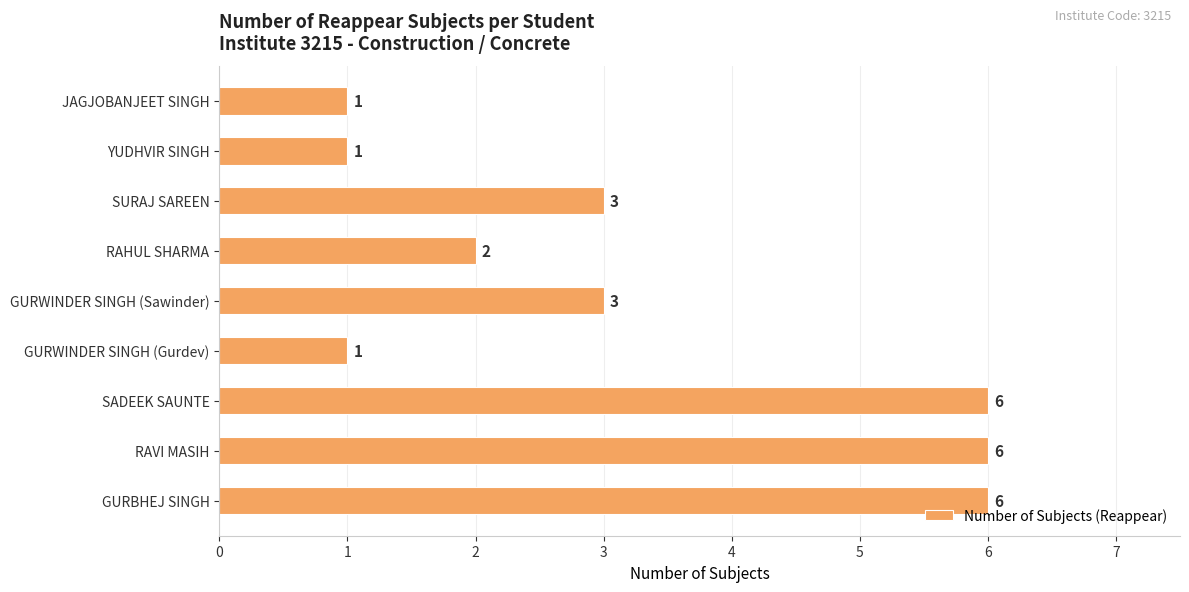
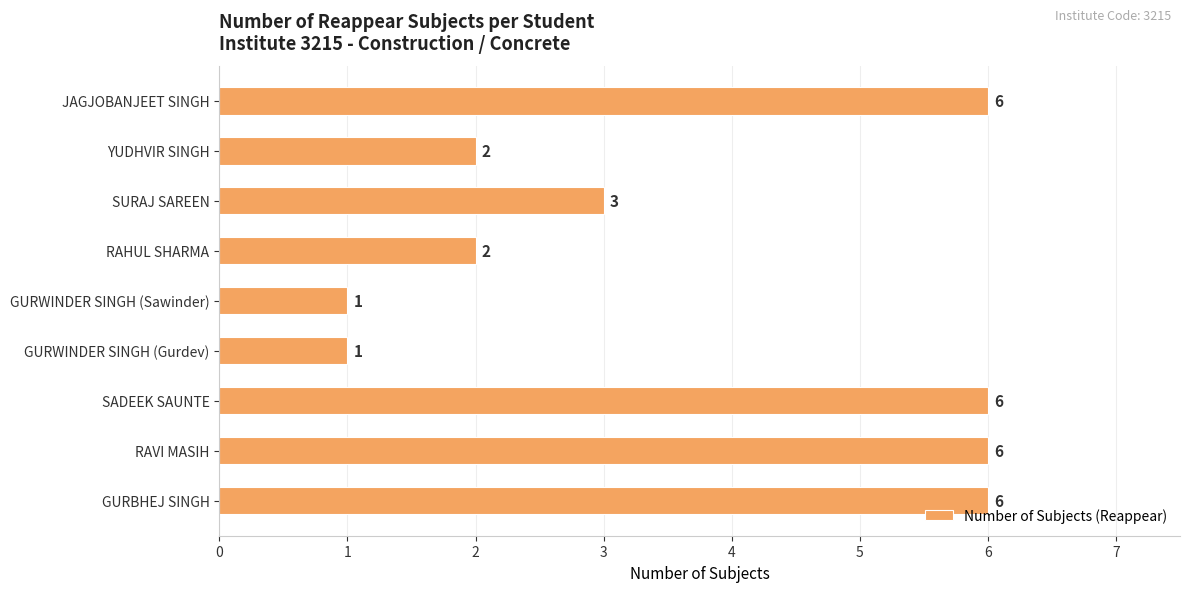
  {
-   "JAGJOBANJEET SINGH": 1,
-   "YUDHVIR SINGH": 1,
+   "JAGJOBANJEET SINGH": 6,
+   "YUDHVIR SINGH": 2,
    "SURAJ SAREEN": 3,
    "RAHUL SHARMA": 2,
-   "GURWINDER SINGH (Sawinder)": 3,
+   "GURWINDER SINGH (Sawinder)": 1,
    "GURWINDER SINGH (Gurdev)": 1,
    "SADEEK SAUNTE": 6,
    "RAVI MASIH": 6,
    "GURBHEJ SINGH": 6
  }
